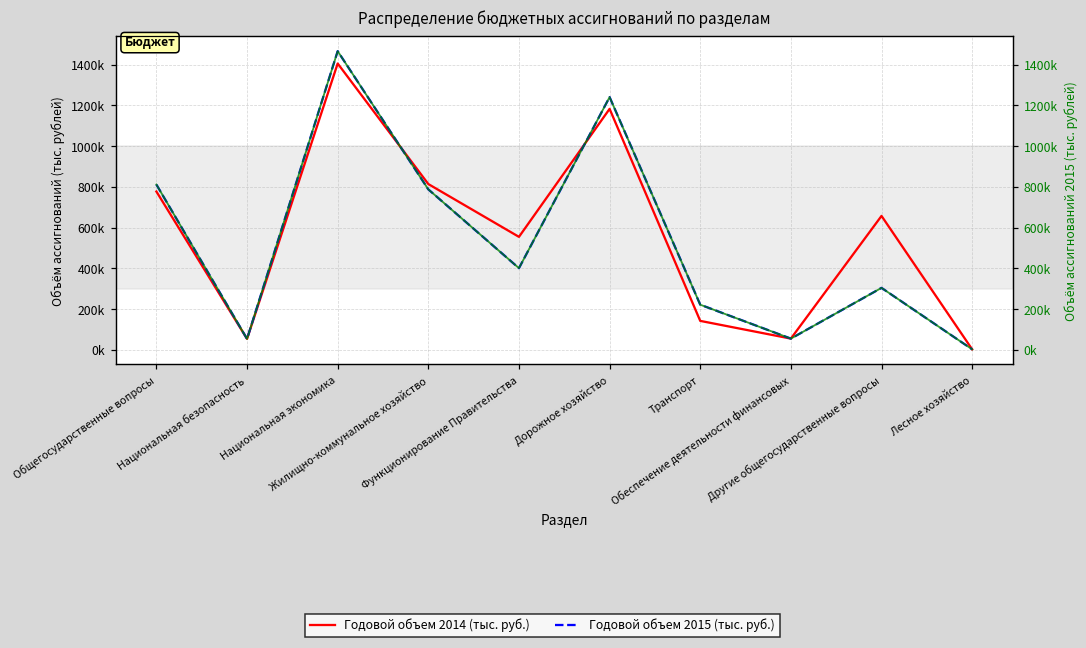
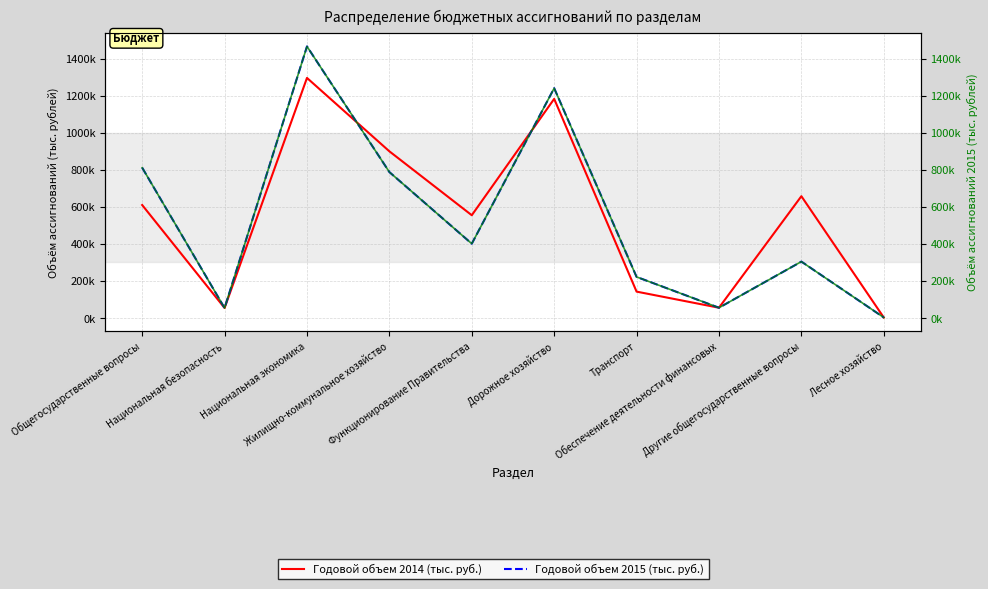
  {
    "Годовой объем 2014 (тыс. руб.)": {
-     "Общегосударственные вопросы": 780000,
-     "Национальная экономика": 1410000,
-     "Жилищно-коммунальное хозяйство": 810000,
+     "Общегосударственные вопросы": 610000,
+     "Национальная экономика": 1300000,
+     "Жилищно-коммунальное хозяйство": 900000,
      "Функционирование Правительства": 560000,
      "Дорожное хозяйство": 1180000,
      "Транспорт": 140000,
      "Другие общегосударственные вопросы": 660000
    }
  }
